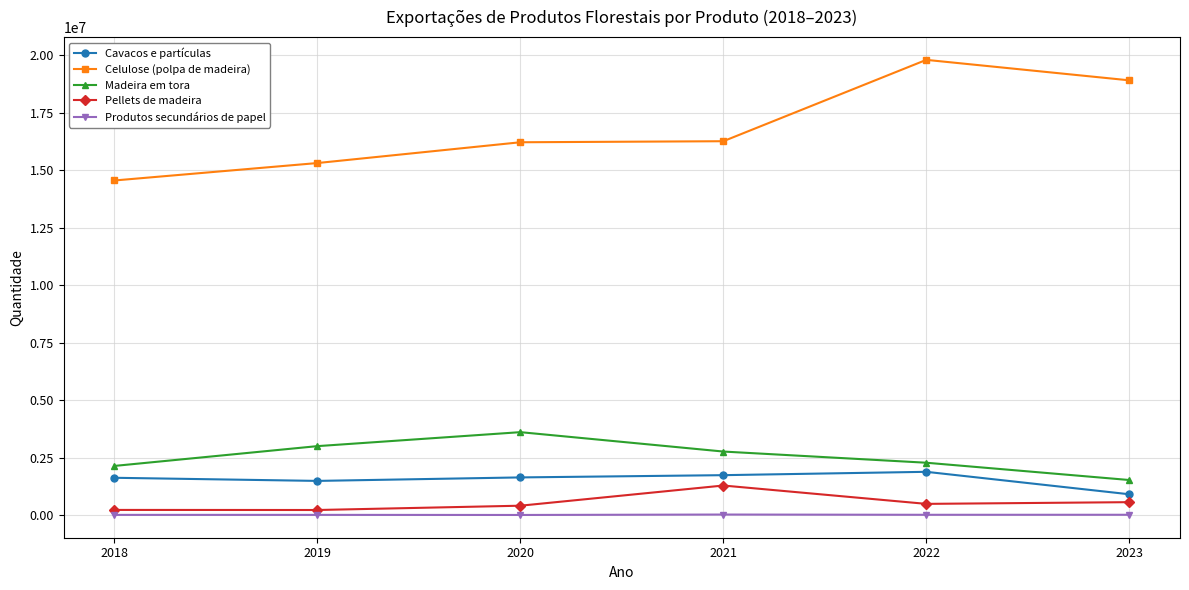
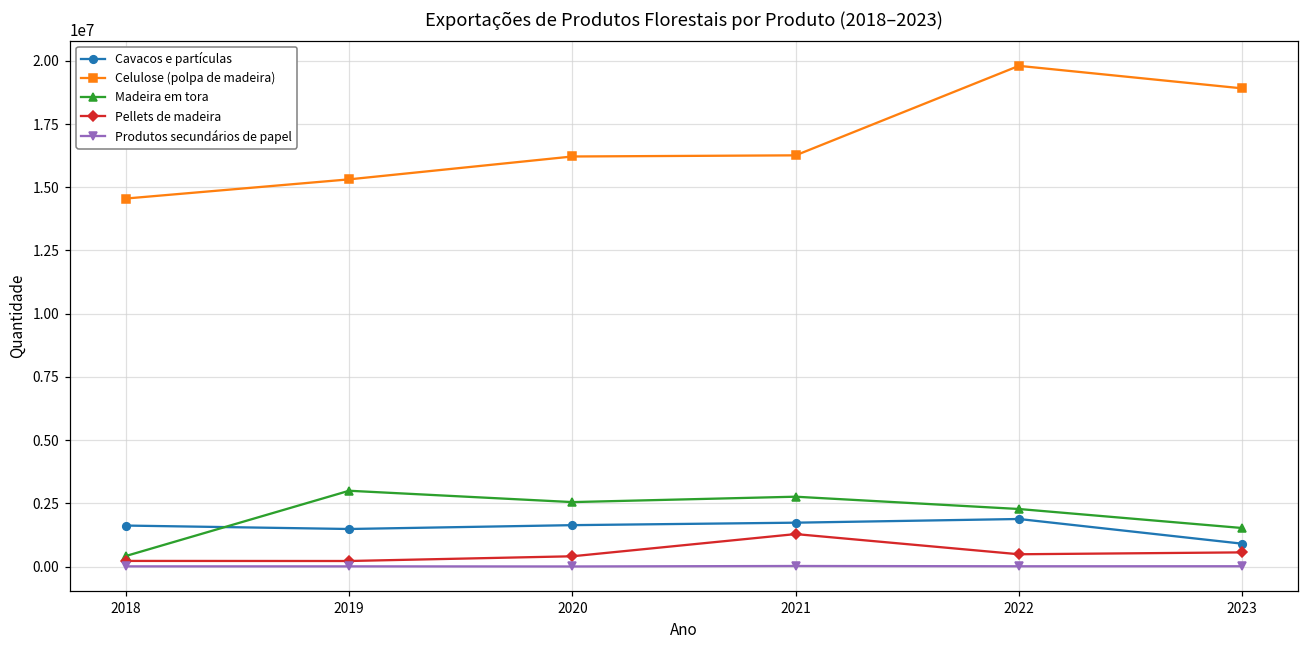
  {
    "Cavacos e partículas": {
      "2018": 1600000,
      "2019": 1500000,
      "2020": 1600000,
      "2021": 1700000,
      "2022": 1900000,
      "2023": 900000
    },
    "Celulose (polpa de madeira)": {
      "2018": 14600000,
      "2019": 15300000,
      "2020": 16200000,
      "2021": 16300000,
      "2022": 19800000,
      "2023": 18900000
    },
    "Madeira em tora": {
-     "2018": 2100000,
+     "2018": 400000,
      "2019": 3000000,
-     "2020": 3600000,
+     "2020": 2600000,
      "2021": 2800000,
      "2022": 2300000,
      "2023": 1500000
    },
    "Pellets de madeira": {
      "2018": 200000,
      "2019": 200000,
      "2020": 400000,
      "2021": 1300000,
      "2022": 500000,
      "2023": 600000
    },
    "Produtos secundários de papel": {
      "2018": 0,
      "2019": 0,
      "2020": 0,
      "2021": 0,
      "2022": 0,
      "2023": 0
    }
  }
